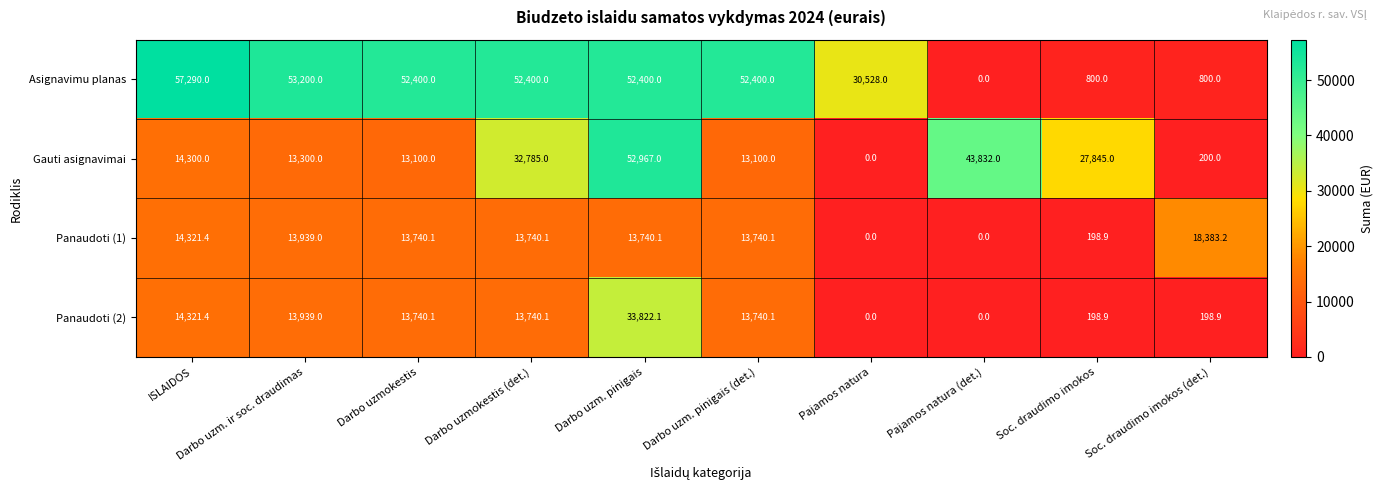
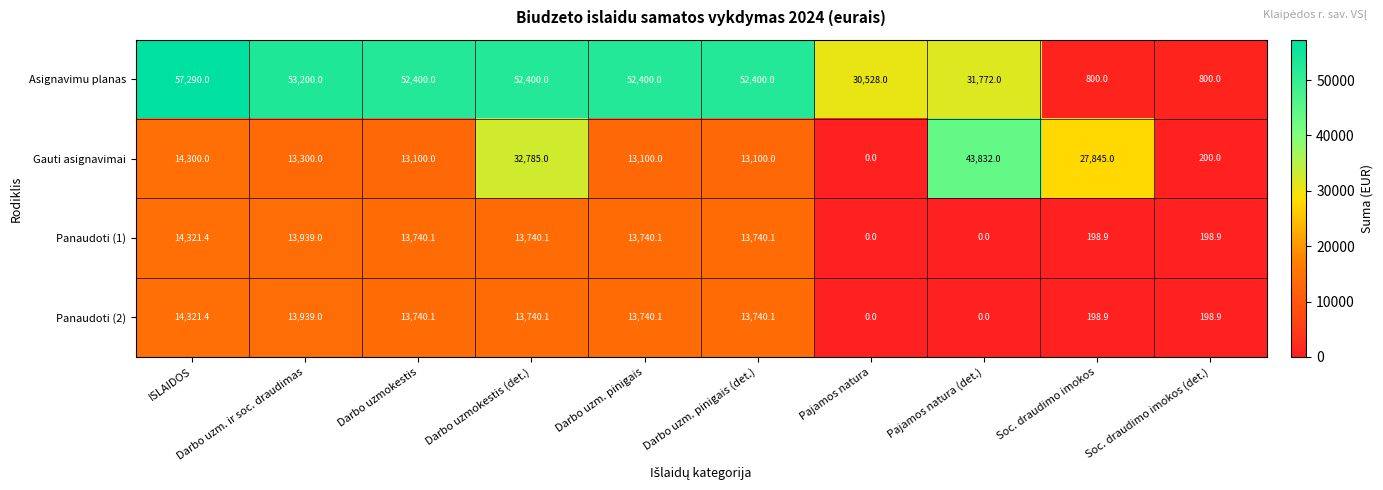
  {
    "Asignavimu planas": {
      "ISLAIDOS": "57,290.0",
      "Darbo uzm. ir soc. draudimas": "53,200.0",
      "Darbo uzmokestis": "52,400.0",
      "Darbo uzmokestis (det.)": "52,400.0",
      "Darbo uzm. pinigais": "52,400.0",
      "Darbo uzm. pinigais (det.)": "52,400.0",
      "Pajamos natura": "30,528.0",
-     "Pajamos natura (det.)": "0.0",
+     "Pajamos natura (det.)": "31,772.0",
      "Soc. draudimo imokos": "800.0",
      "Soc. draudimo imokos (det.)": "800.0"
    },
    "Gauti asignavimai": {
      "ISLAIDOS": "14,300.0",
      "Darbo uzm. ir soc. draudimas": "13,300.0",
      "Darbo uzmokestis": "13,100.0",
      "Darbo uzmokestis (det.)": "32,785.0",
-     "Darbo uzm. pinigais": "52,967.0",
+     "Darbo uzm. pinigais": "13,100.0",
      "Darbo uzm. pinigais (det.)": "13,100.0",
      "Pajamos natura": "0.0",
      "Pajamos natura (det.)": "43,832.0",
      "Soc. draudimo imokos": "27,845.0",
      "Soc. draudimo imokos (det.)": "200.0"
    },
    "Panaudoti (1)": {
      "ISLAIDOS": "14,321.4",
      "Darbo uzm. ir soc. draudimas": "13,939.0",
      "Darbo uzmokestis": "13,740.1",
      "Darbo uzmokestis (det.)": "13,740.1",
      "Darbo uzm. pinigais": "13,740.1",
      "Darbo uzm. pinigais (det.)": "13,740.1",
      "Pajamos natura": "0.0",
      "Pajamos natura (det.)": "0.0",
      "Soc. draudimo imokos": "198.9",
-     "Soc. draudimo imokos (det.)": "18,383.2"
+     "Soc. draudimo imokos (det.)": "198.9"
    },
    "Panaudoti (2)": {
      "ISLAIDOS": "14,321.4",
      "Darbo uzm. ir soc. draudimas": "13,939.0",
      "Darbo uzmokestis": "13,740.1",
      "Darbo uzmokestis (det.)": "13,740.1",
-     "Darbo uzm. pinigais": "33,822.1",
+     "Darbo uzm. pinigais": "13,740.1",
      "Darbo uzm. pinigais (det.)": "13,740.1",
      "Pajamos natura": "0.0",
      "Pajamos natura (det.)": "0.0",
      "Soc. draudimo imokos": "198.9",
      "Soc. draudimo imokos (det.)": "198.9"
    }
  }
